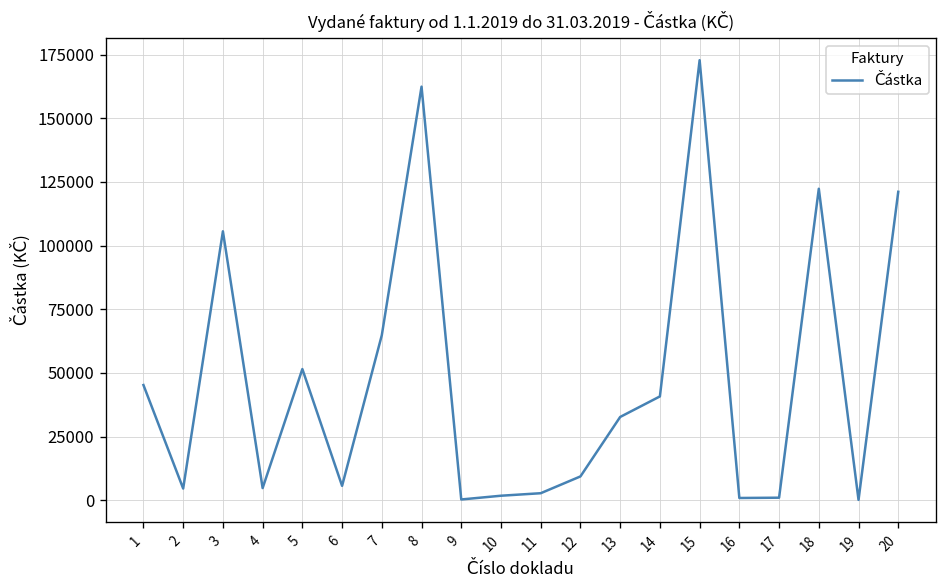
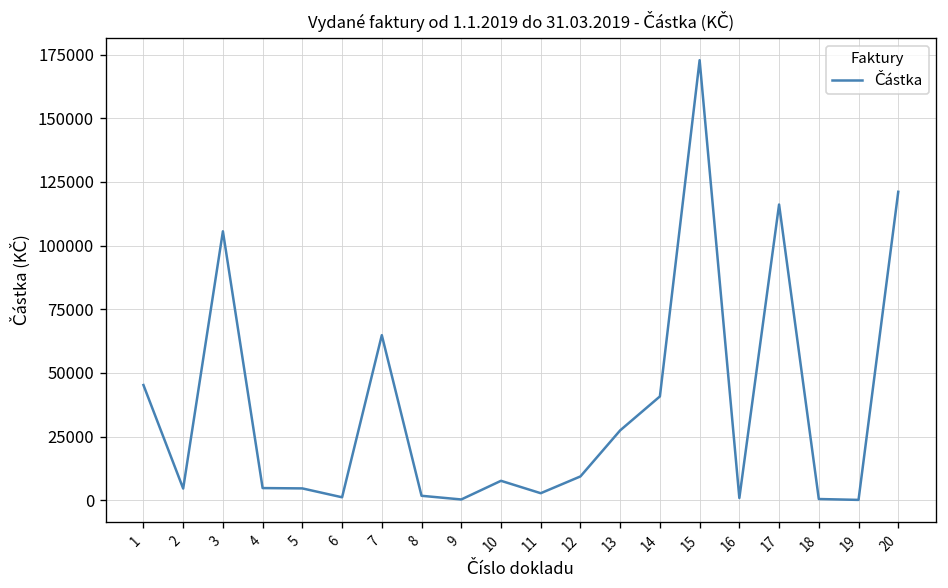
  {
    "1": 45000,
    "2": 5000,
    "3": 106000,
    "4": 5000,
-   "5": 52000,
-   "6": 6000,
+   "5": 5000,
+   "6": 1000,
    "7": 65000,
-   "8": 162000,
+   "8": 2000,
    "9": 0,
-   "10": 2000,
+   "10": 8000,
    "11": 3000,
    "12": 9000,
-   "13": 33000,
+   "13": 27000,
    "14": 41000,
    "15": 173000,
    "16": 1000,
-   "17": 1000,
-   "18": 122000,
+   "17": 116000,
+   "18": 0,
    "19": 0,
    "20": 121000
  }
